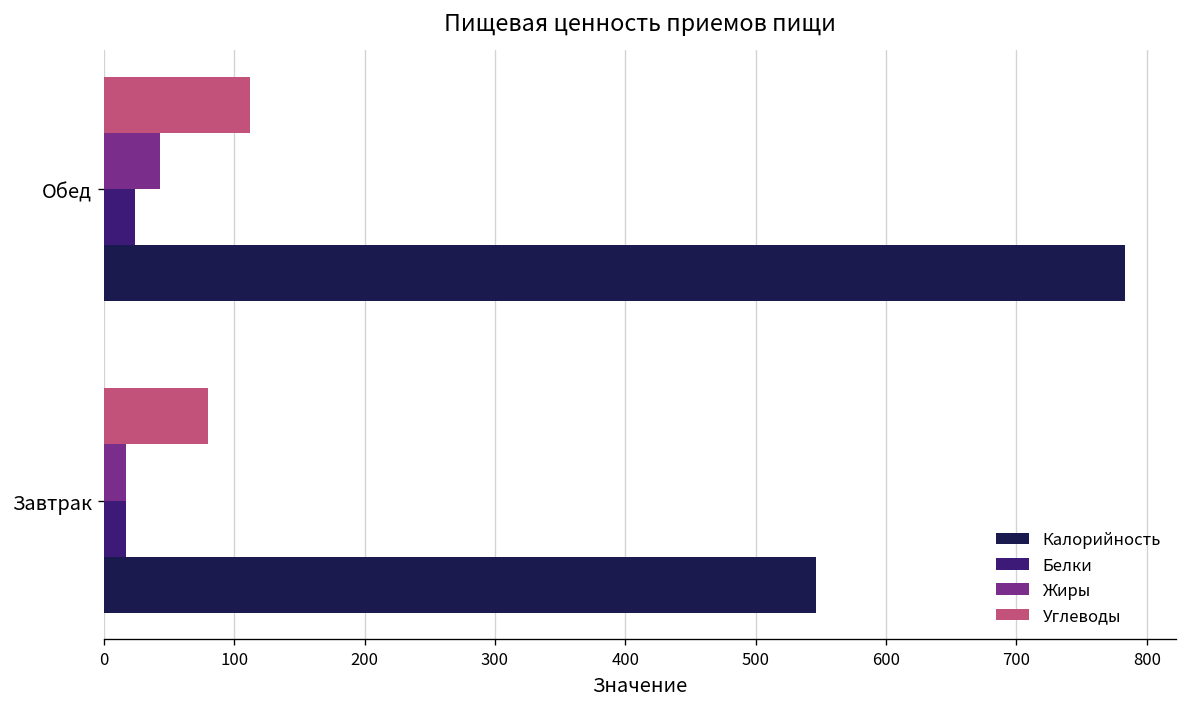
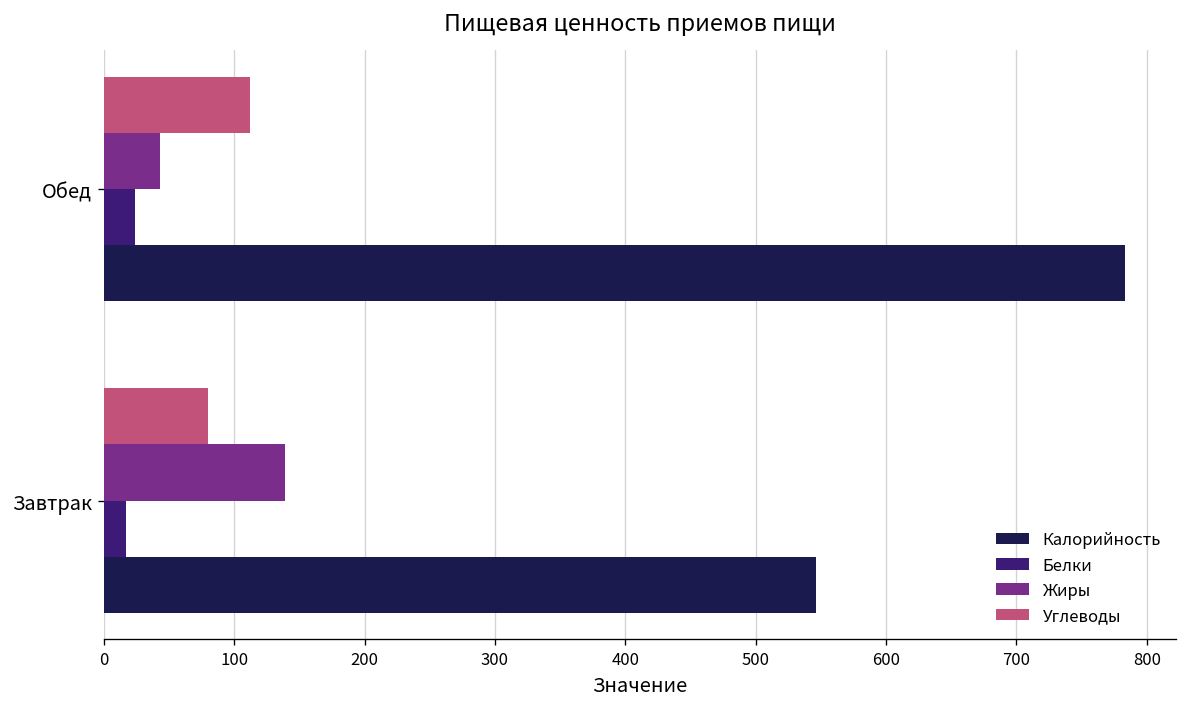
  {
    "Жиры": {
      "Обед": 43,
-     "Завтрак": 17
+     "Завтрак": 139
    },
    "Углеводы": {
      "Обед": 112,
      "Завтрак": 80
    }
  }
